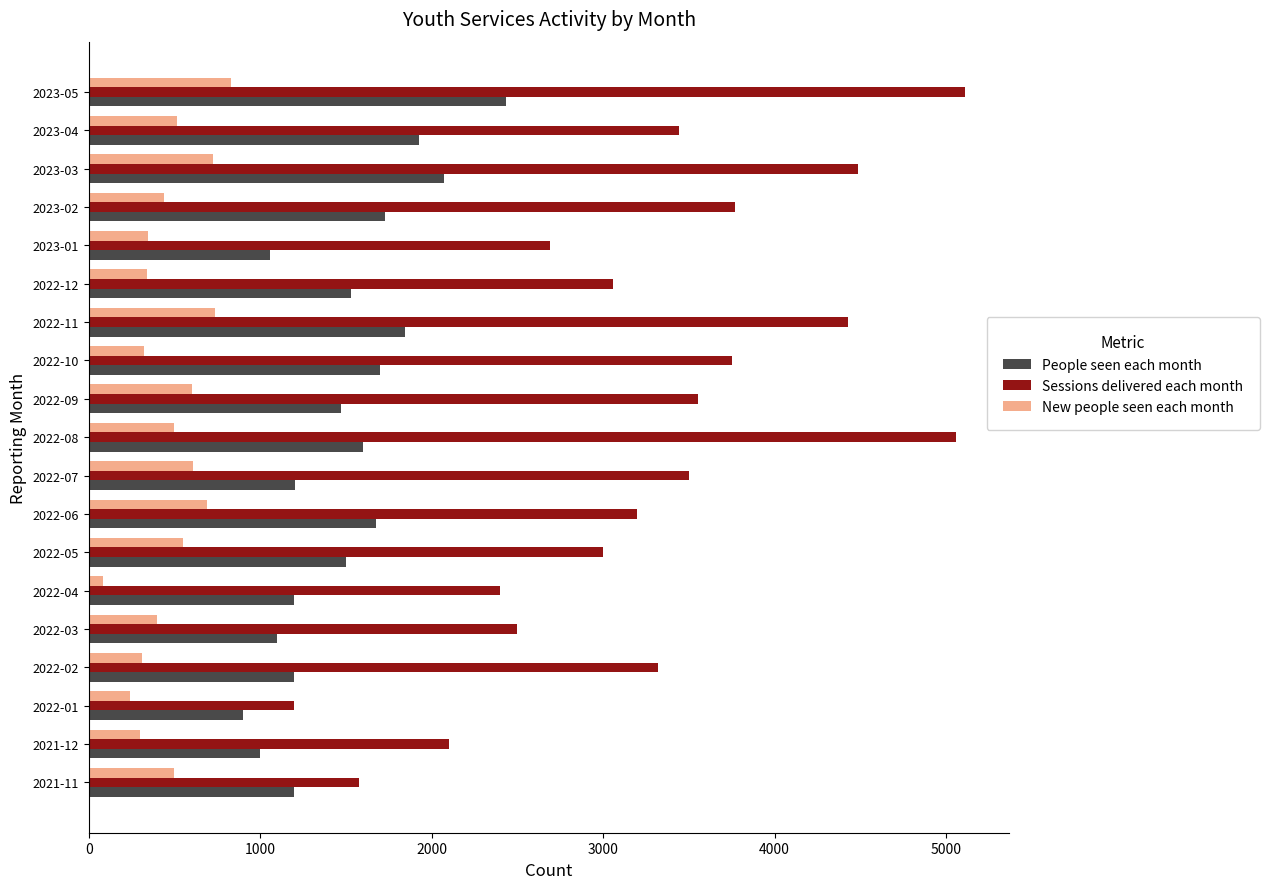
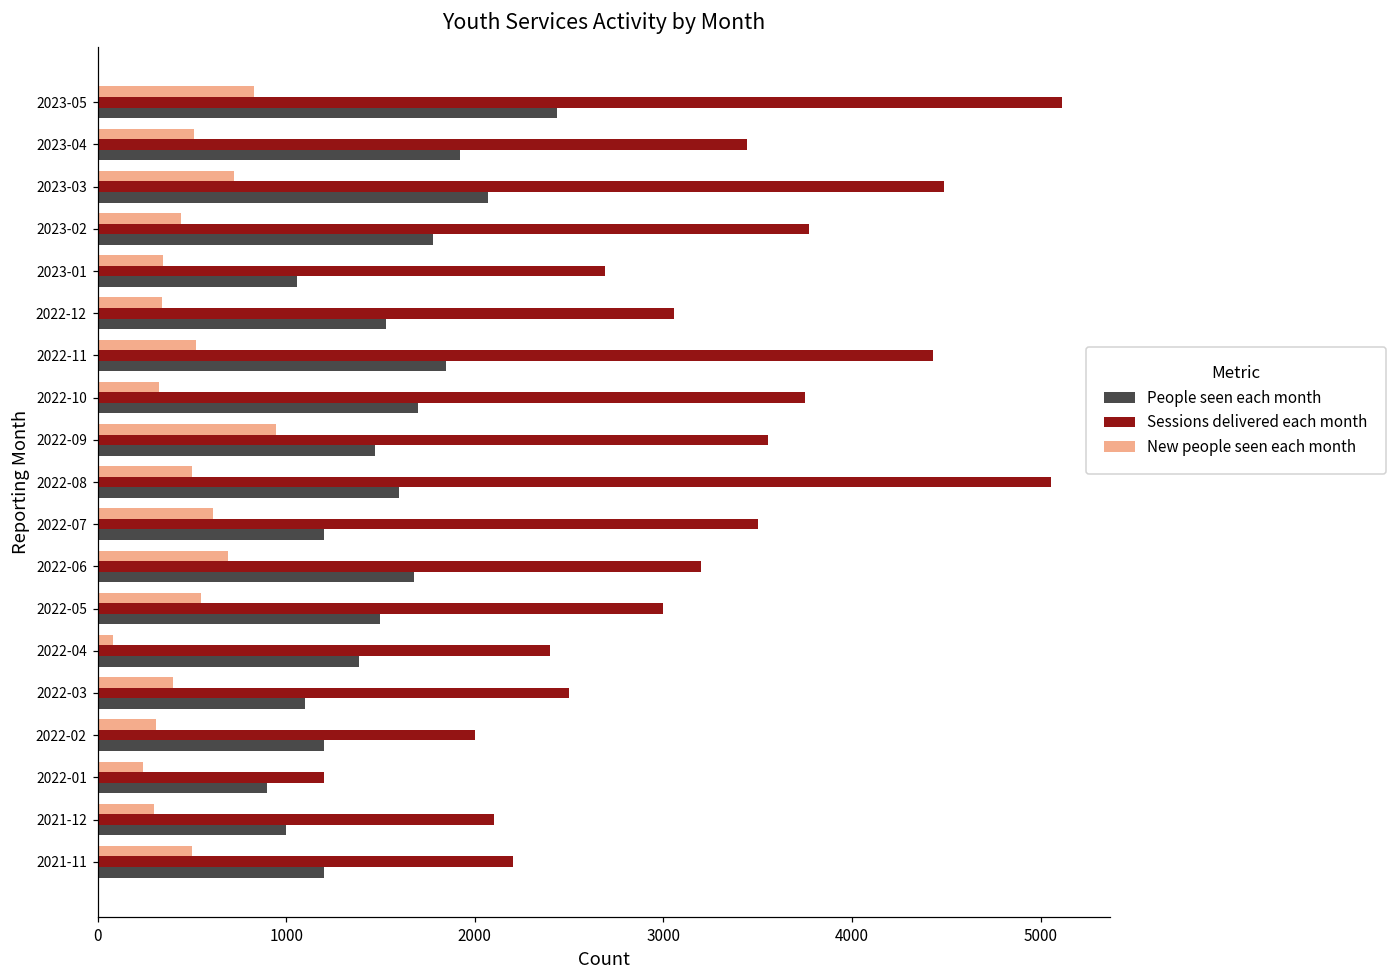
  {
    "People seen each month": {
      "2023-05": 2430,
      "2023-04": 1920,
      "2023-03": 2070,
-     "2023-02": 1730,
+     "2023-02": 1780,
      "2023-01": 1060,
      "2022-12": 1530,
      "2022-11": 1850,
      "2022-10": 1700,
      "2022-09": 1470,
      "2022-08": 1600,
      "2022-07": 1200,
      "2022-06": 1680,
      "2022-05": 1500,
-     "2022-04": 1200,
+     "2022-04": 1380,
      "2022-03": 1100,
      "2022-02": 1200,
      "2022-01": 900,
      "2021-12": 1000,
      "2021-11": 1200
    },
    "Sessions delivered each month": {
      "2023-05": 5110,
      "2023-04": 3440,
      "2023-03": 4490,
      "2023-02": 3770,
      "2023-01": 2690,
      "2022-12": 3060,
      "2022-11": 4430,
      "2022-10": 3750,
      "2022-09": 3550,
      "2022-08": 5060,
      "2022-07": 3500,
      "2022-06": 3200,
      "2022-05": 3000,
      "2022-04": 2400,
      "2022-03": 2500,
-     "2022-02": 3320,
+     "2022-02": 2000,
      "2022-01": 1200,
      "2021-12": 2100,
-     "2021-11": 1580
+     "2021-11": 2200
    },
    "New people seen each month": {
      "2023-05": 830,
      "2023-04": 510,
      "2023-03": 720,
      "2023-02": 440,
      "2023-01": 350,
      "2022-12": 340,
-     "2022-11": 740,
+     "2022-11": 520,
      "2022-10": 330,
-     "2022-09": 600,
+     "2022-09": 950,
      "2022-08": 500,
      "2022-07": 610,
      "2022-06": 690,
      "2022-05": 550,
      "2022-04": 80,
      "2022-03": 400,
      "2022-02": 310,
      "2022-01": 240,
      "2021-12": 300,
      "2021-11": 500
    }
  }
